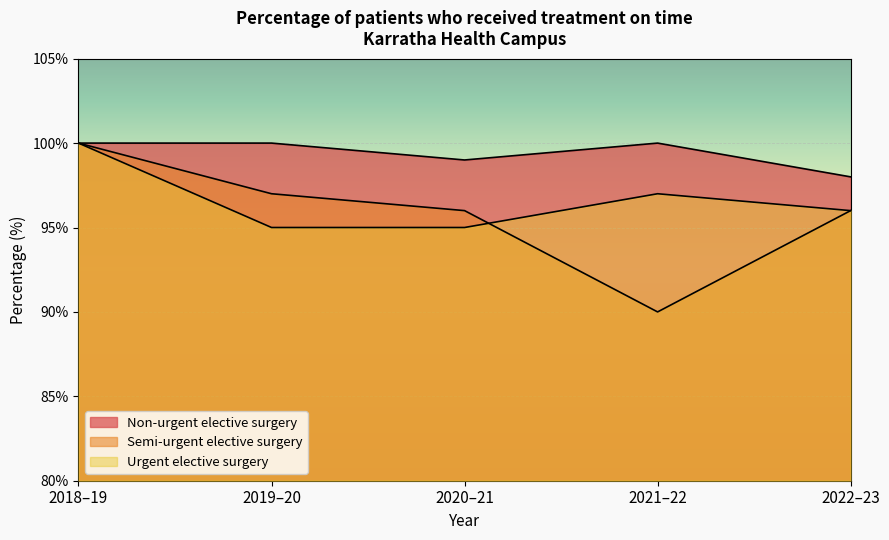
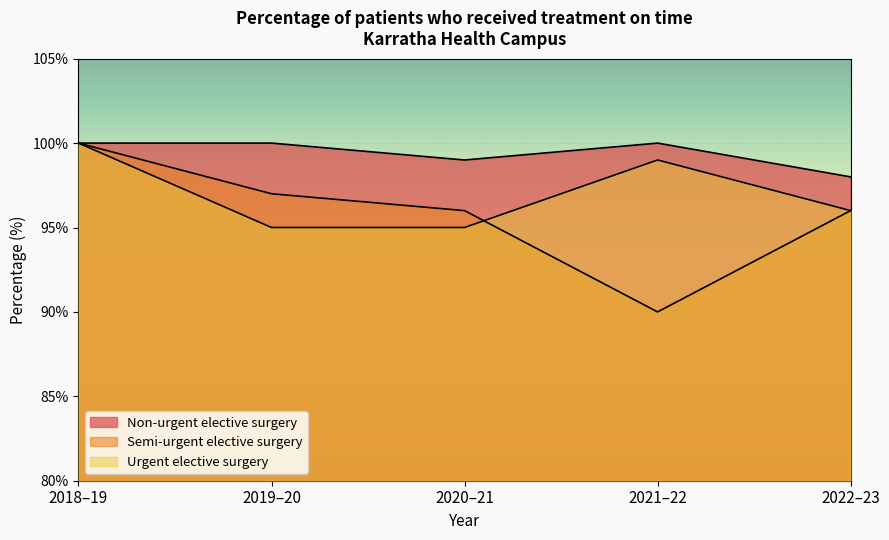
  {
    "Non-urgent elective surgery": {
      "2019–20": "100%",
      "2020–21": "99%",
      "2021–22": "100%",
      "2022–23": "98%"
    },
    "Semi-urgent elective surgery": {
      "2019–20": "97%",
      "2020–21": "96%",
      "2021–22": "90%"
    },
    "Urgent elective surgery": {
      "2019–20": "95%",
      "2020–21": "95%",
-     "2021–22": "97%"
+     "2021–22": "99%"
    }
  }
